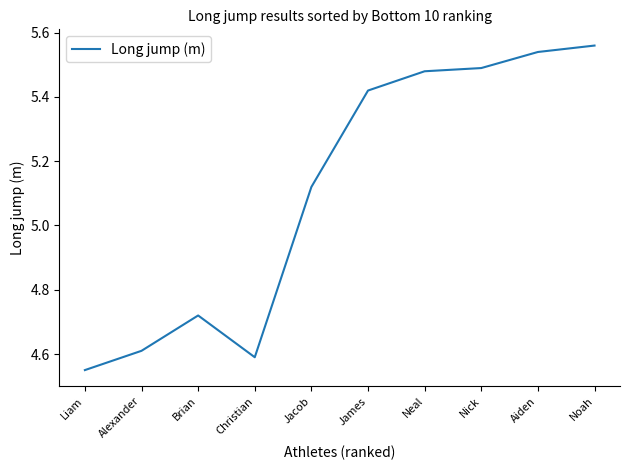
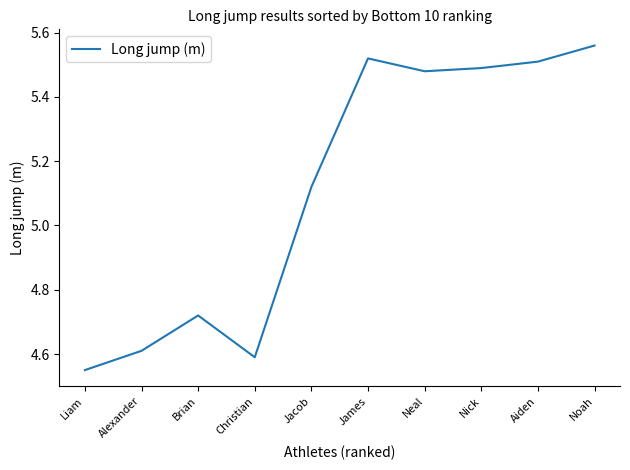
  {
    "Liam": 4.55,
    "Alexander": 4.61,
    "Brian": 4.72,
    "Christian": 4.59,
    "Jacob": 5.12,
-   "James": 5.42,
+   "James": 5.52,
    "Neal": 5.48,
    "Nick": 5.49,
-   "Aiden": 5.54,
+   "Aiden": 5.51,
    "Noah": 5.56
  }
